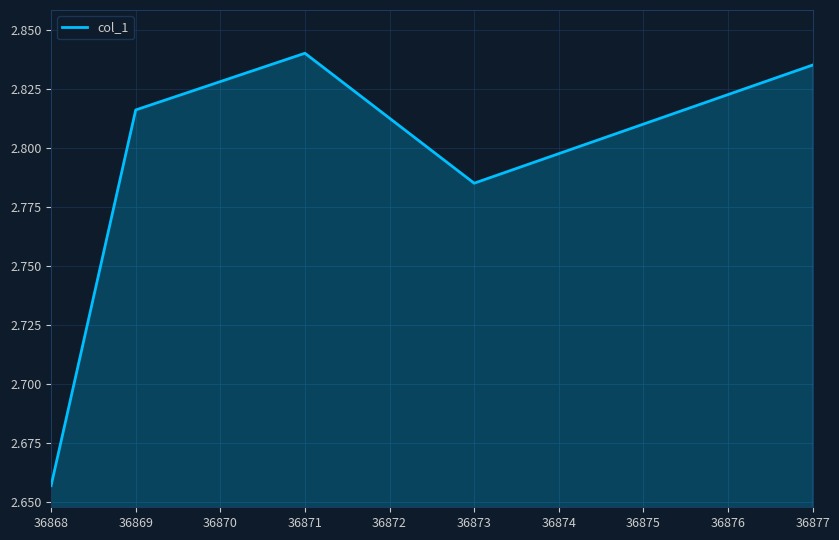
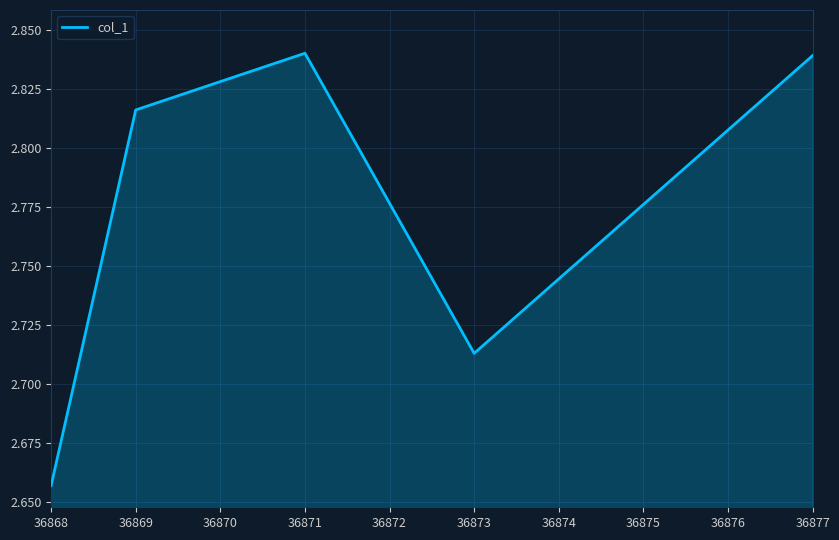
  {
    "36868": 2.657,
    "36869": 2.816,
    "36871": 2.840,
-   "36873": 2.785,
-   "36877": 2.835
+   "36873": 2.713,
+   "36877": 2.839
  }
